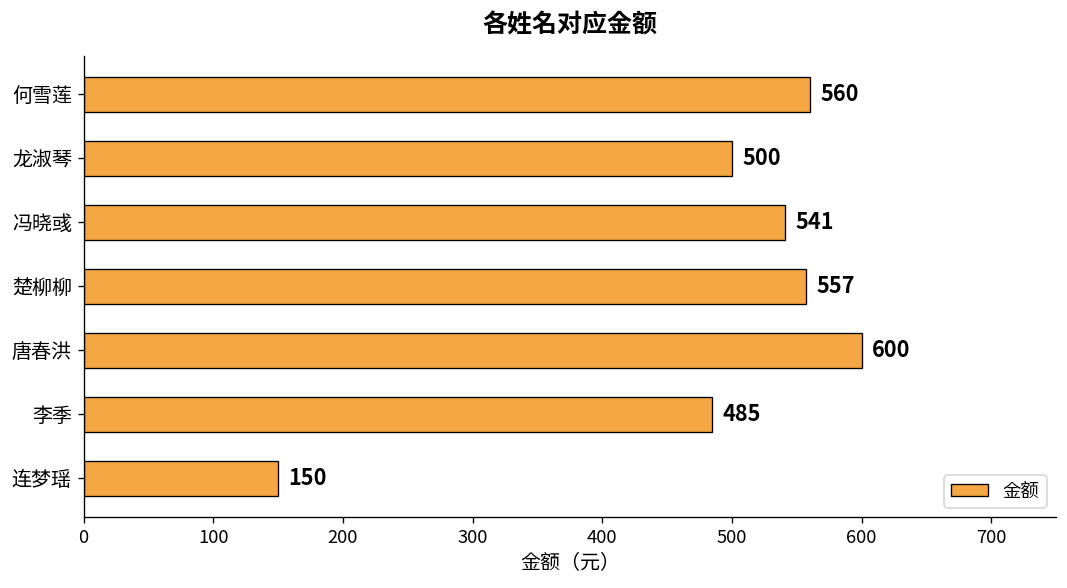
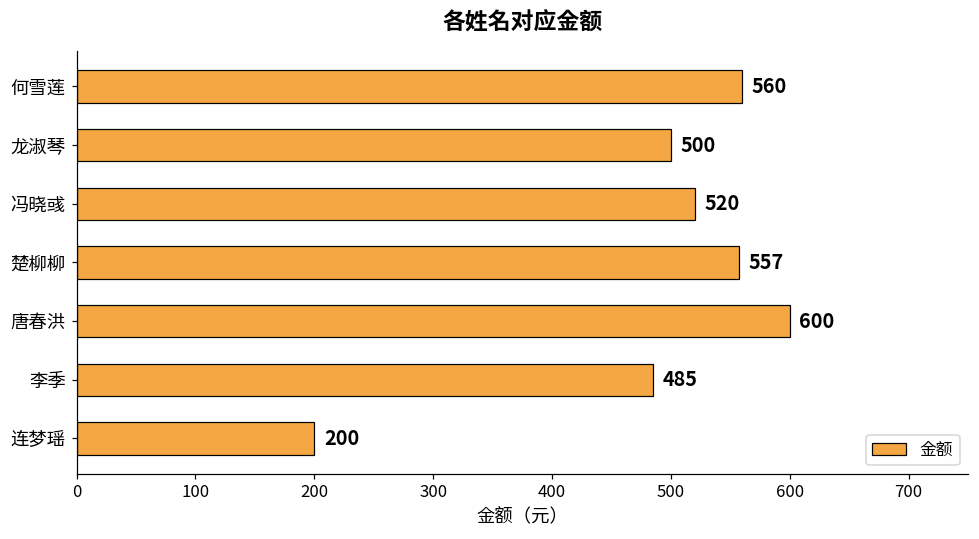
  {
    "何雪莲": 560,
    "龙淑琴": 500,
-   "冯晓彧": 541,
+   "冯晓彧": 520,
    "楚柳柳": 557,
    "唐春洪": 600,
    "李季": 485,
-   "连梦瑶": 150
+   "连梦瑶": 200
  }
